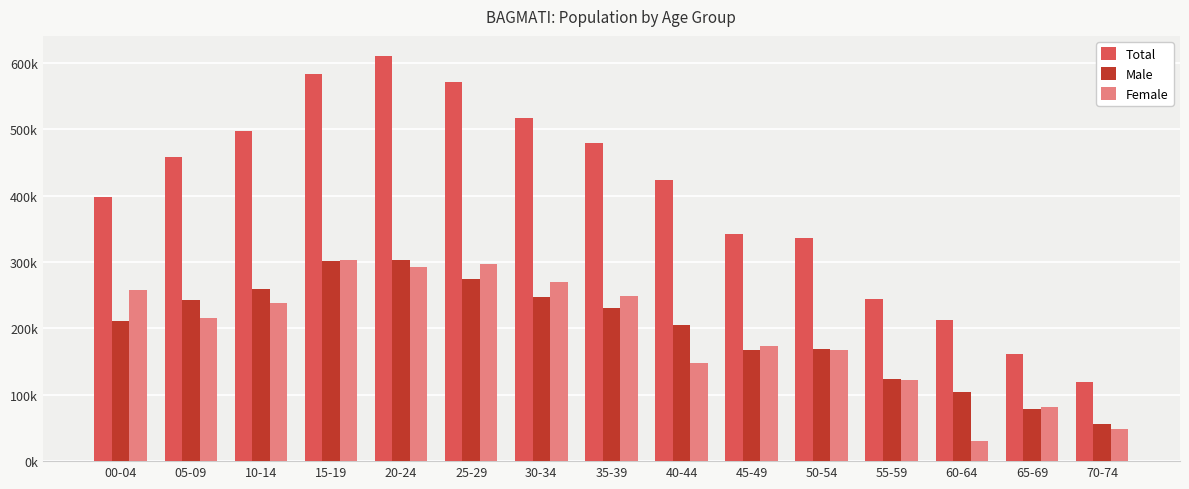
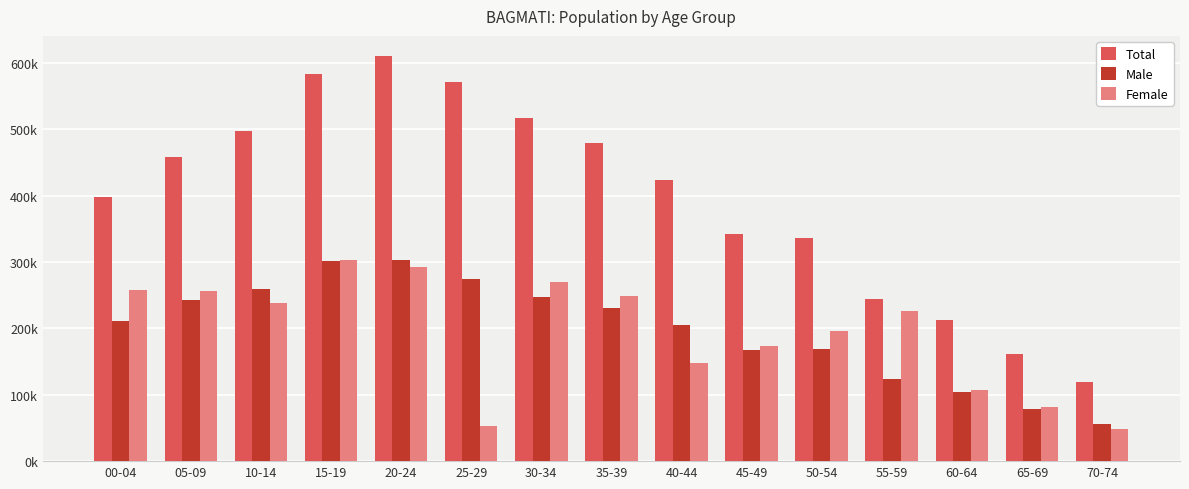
  {
    "Female": {
      "00-04": 260000,
-     "05-09": 220000,
+     "05-09": 260000,
      "10-14": 240000,
      "15-19": 300000,
      "20-24": 290000,
-     "25-29": 300000,
+     "25-29": 50000,
      "30-34": 270000,
      "35-39": 250000,
      "40-44": 150000,
      "45-49": 170000,
-     "50-54": 170000,
-     "55-59": 120000,
-     "60-64": 30000,
+     "50-54": 200000,
+     "55-59": 230000,
+     "60-64": 110000,
      "65-69": 80000,
      "70-74": 50000
    }
  }
